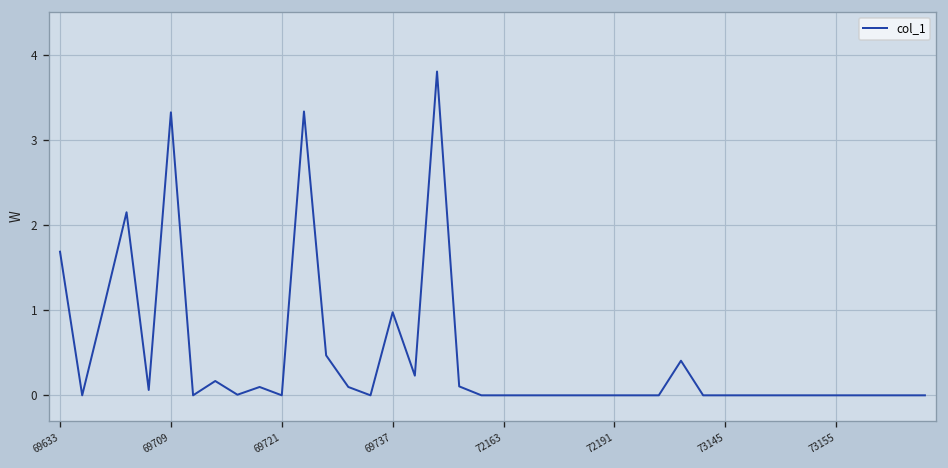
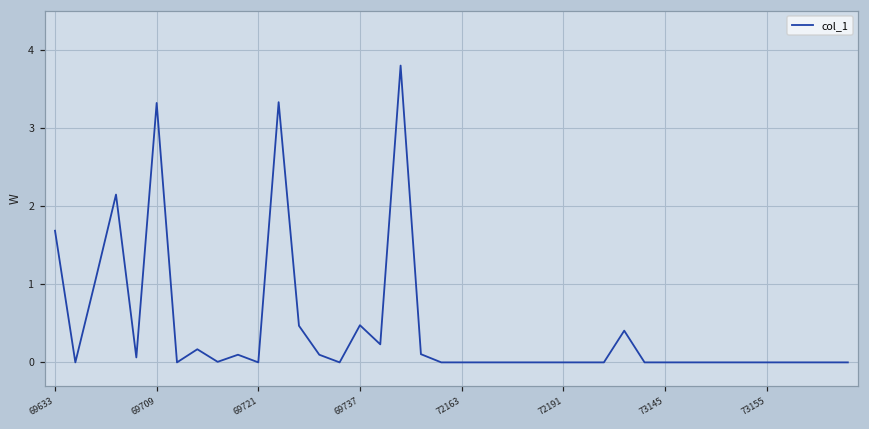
  {
    "69633": 1.7,
    "69709": 3.3,
    "69721": 0.0,
-   "69737": 1.0,
+   "69737": 0.5,
    "72163": 0.0,
    "72191": 0.0,
    "73145": 0.0,
    "73155": 0.0
  }
